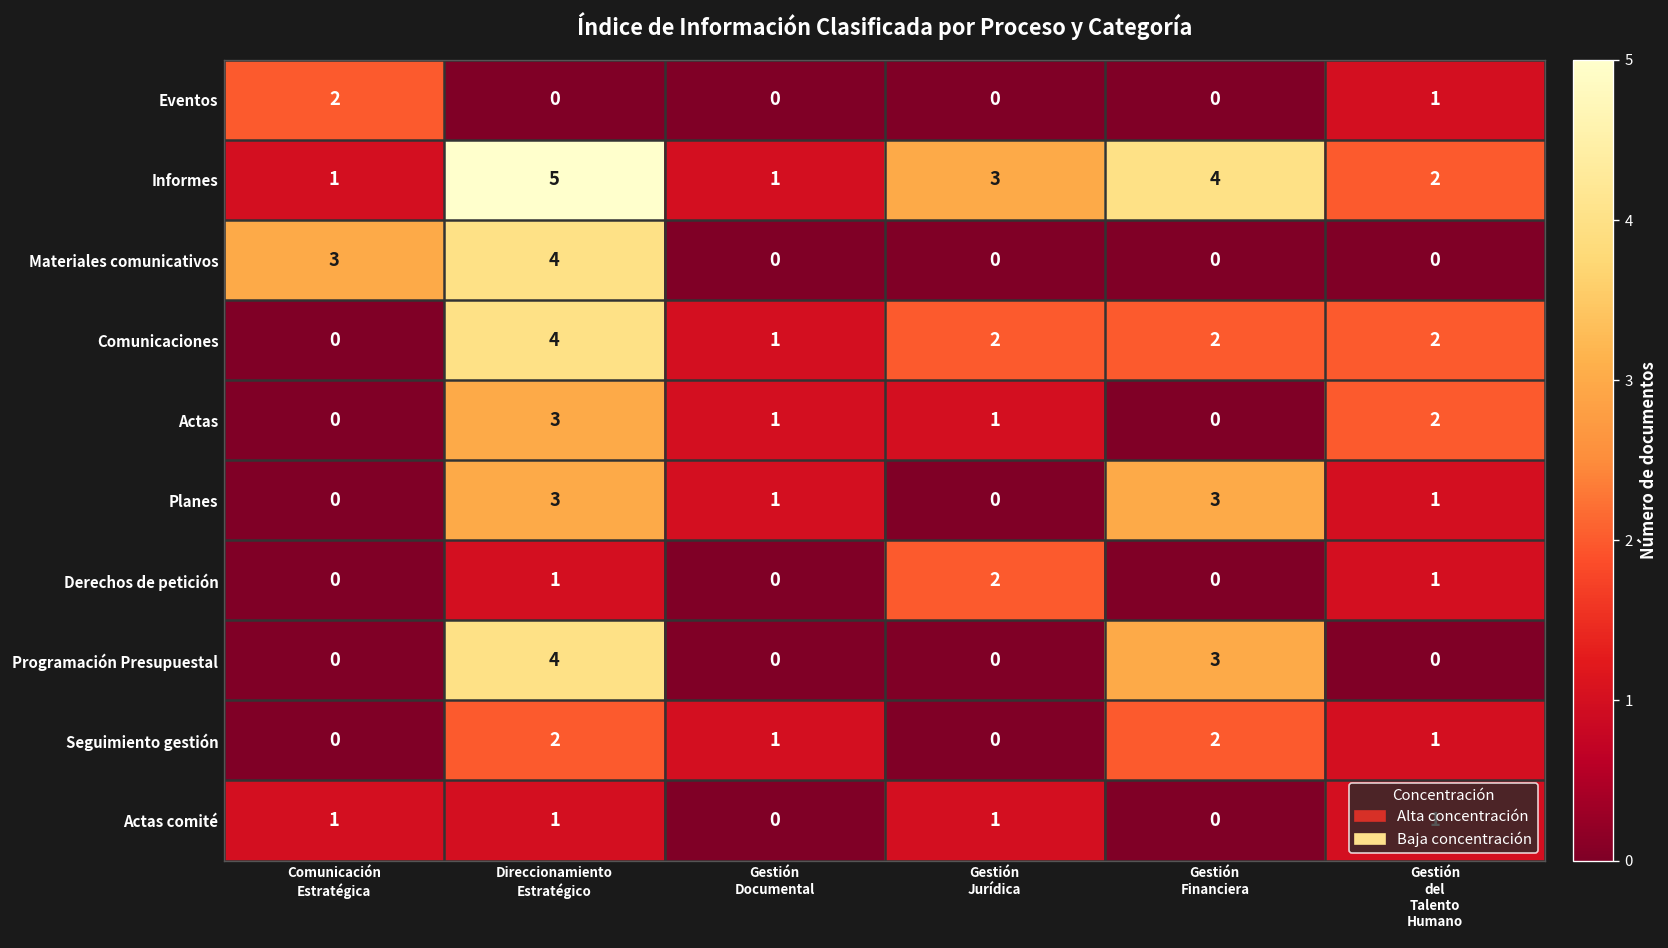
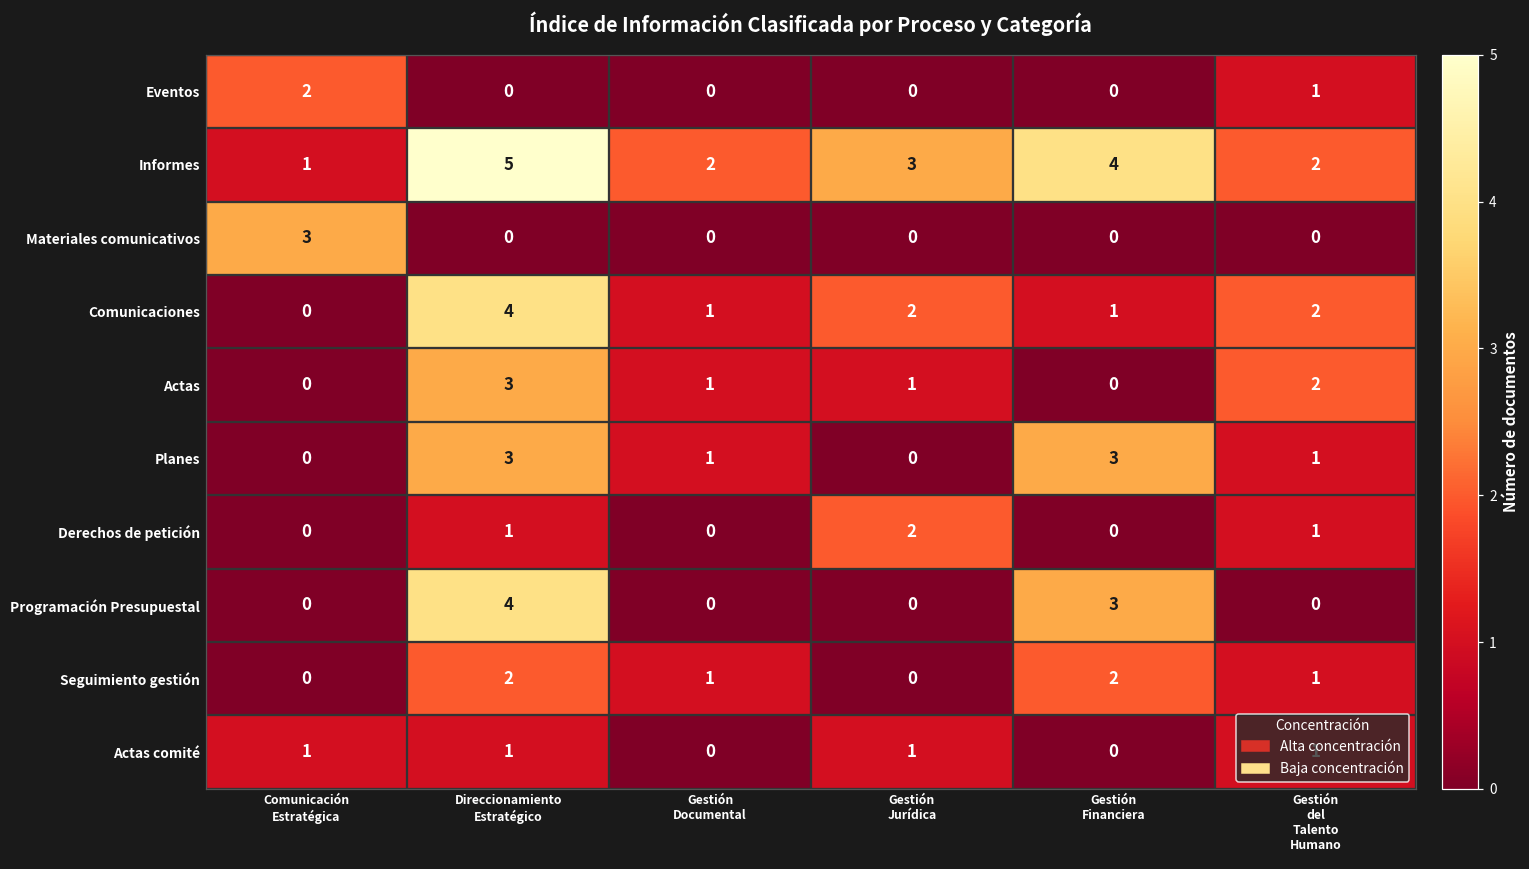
  {
    "Eventos": {
      "Comunicación Estratégica": 2,
      "Direccionamiento Estratégico": 0,
      "Gestión Documental": 0,
      "Gestión Jurídica": 0,
      "Gestión Financiera": 0,
      "Gestión del Talento Humano": 1
    },
    "Informes": {
      "Comunicación Estratégica": 1,
      "Direccionamiento Estratégico": 5,
-     "Gestión Documental": 1,
+     "Gestión Documental": 2,
      "Gestión Jurídica": 3,
      "Gestión Financiera": 4,
      "Gestión del Talento Humano": 2
    },
    "Materiales comunicativos": {
      "Comunicación Estratégica": 3,
-     "Direccionamiento Estratégico": 4,
+     "Direccionamiento Estratégico": 0,
      "Gestión Documental": 0,
      "Gestión Jurídica": 0,
      "Gestión Financiera": 0,
      "Gestión del Talento Humano": 0
    },
    "Comunicaciones": {
      "Comunicación Estratégica": 0,
      "Direccionamiento Estratégico": 4,
      "Gestión Documental": 1,
      "Gestión Jurídica": 2,
-     "Gestión Financiera": 2,
+     "Gestión Financiera": 1,
      "Gestión del Talento Humano": 2
    },
    "Actas": {
      "Comunicación Estratégica": 0,
      "Direccionamiento Estratégico": 3,
      "Gestión Documental": 1,
      "Gestión Jurídica": 1,
      "Gestión Financiera": 0,
      "Gestión del Talento Humano": 2
    },
    "Planes": {
      "Comunicación Estratégica": 0,
      "Direccionamiento Estratégico": 3,
      "Gestión Documental": 1,
      "Gestión Jurídica": 0,
      "Gestión Financiera": 3,
      "Gestión del Talento Humano": 1
    },
    "Derechos de petición": {
      "Comunicación Estratégica": 0,
      "Direccionamiento Estratégico": 1,
      "Gestión Documental": 0,
      "Gestión Jurídica": 2,
      "Gestión Financiera": 0,
      "Gestión del Talento Humano": 1
    },
    "Programación Presupuestal": {
      "Comunicación Estratégica": 0,
      "Direccionamiento Estratégico": 4,
      "Gestión Documental": 0,
      "Gestión Jurídica": 0,
      "Gestión Financiera": 3,
      "Gestión del Talento Humano": 0
    },
    "Seguimiento gestión": {
      "Comunicación Estratégica": 0,
      "Direccionamiento Estratégico": 2,
      "Gestión Documental": 1,
      "Gestión Jurídica": 0,
      "Gestión Financiera": 2,
      "Gestión del Talento Humano": 1
    },
    "Actas comité": {
      "Comunicación Estratégica": 1,
      "Direccionamiento Estratégico": 1,
      "Gestión Documental": 0,
      "Gestión Jurídica": 1,
      "Gestión Financiera": 0
    }
  }
